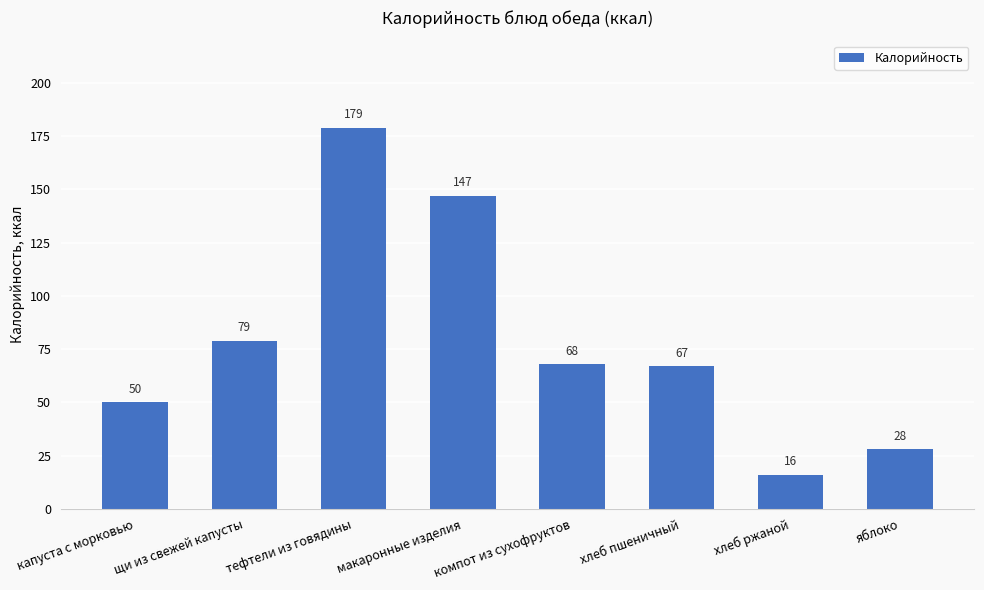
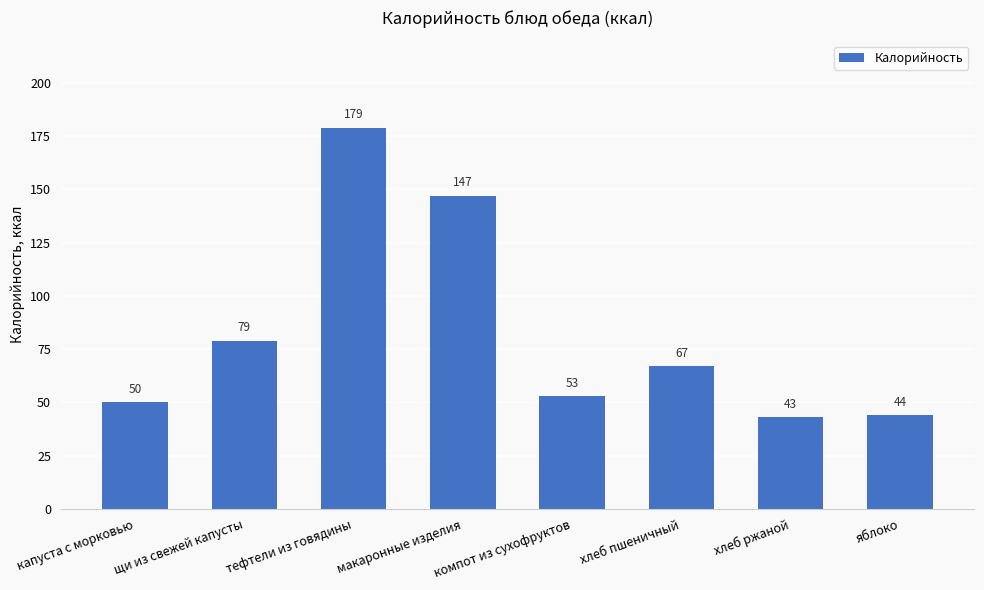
  {
    "капуста с морковью": 50,
    "щи из свежей капусты": 79,
    "тефтели из говядины": 179,
    "макаронные изделия": 147,
-   "компот из сухофруктов": 68,
+   "компот из сухофруктов": 53,
    "хлеб пшеничный": 67,
-   "хлеб ржаной": 16,
-   "яблоко": 28
+   "хлеб ржаной": 43,
+   "яблоко": 44
  }
